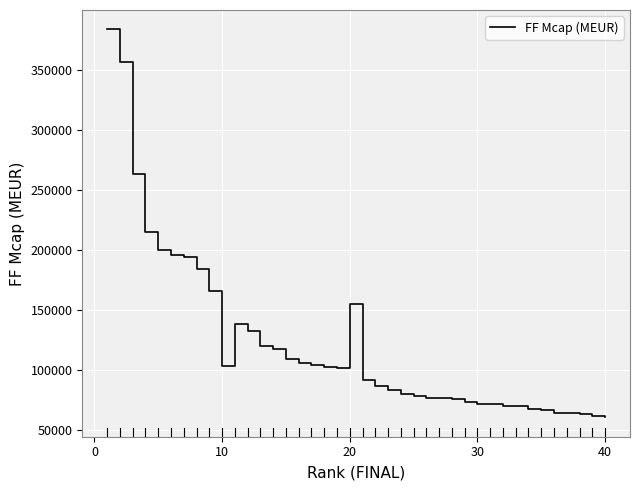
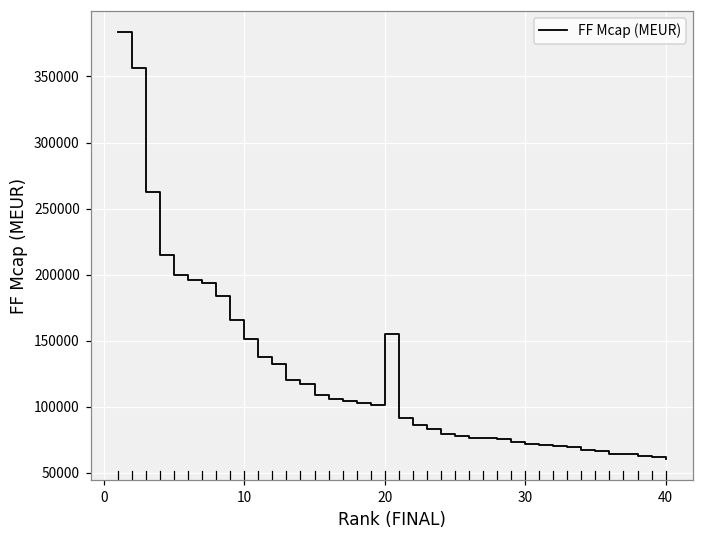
  {
-   "10": 103000,
+   "10": 151000,
    "20": 155000,
    "30": 72000,
    "40": 60000
  }
